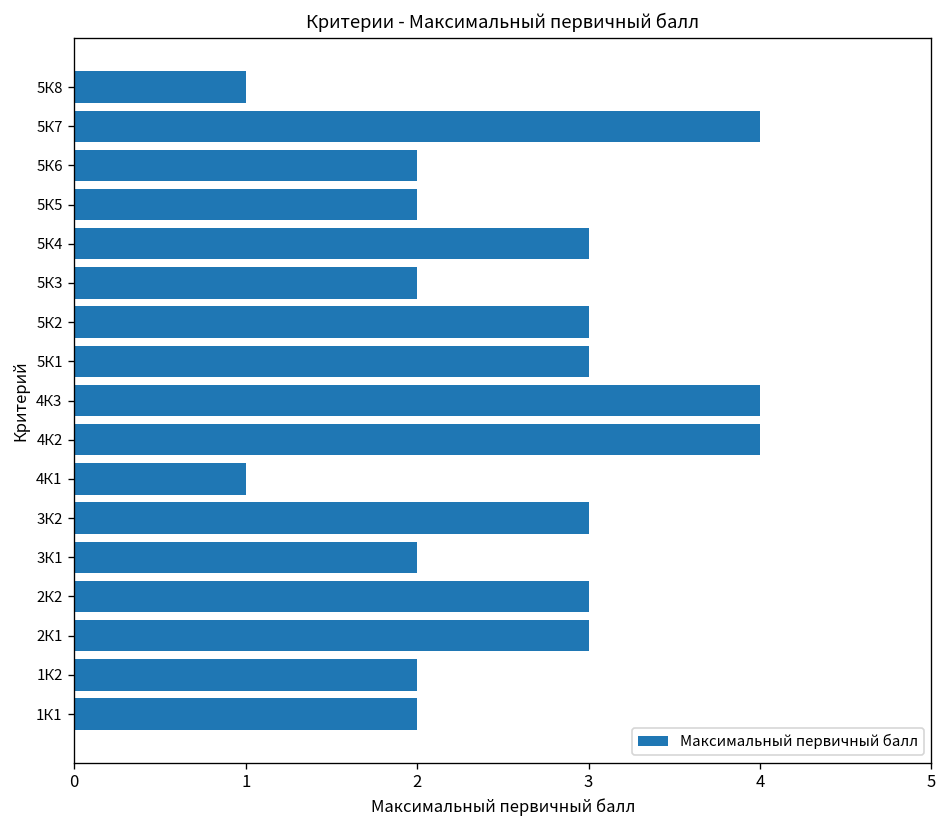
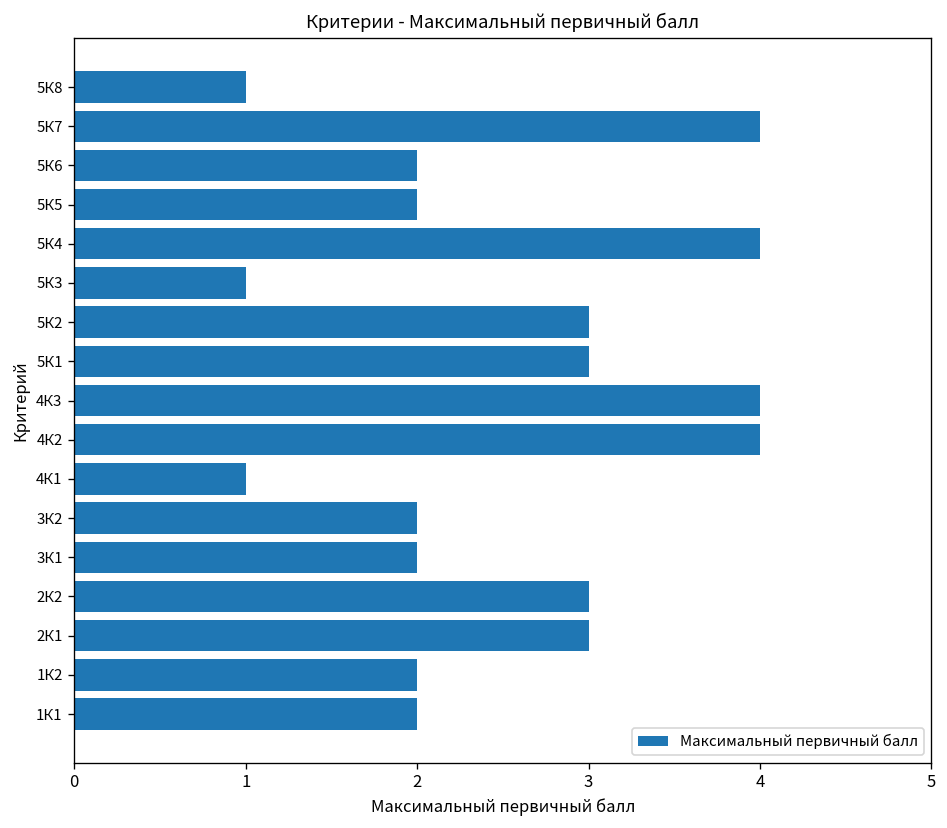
  {
    "5К8": 1,
    "5К7": 4,
    "5К6": 2,
    "5К5": 2,
-   "5К4": 3,
-   "5К3": 2,
+   "5К4": 4,
+   "5К3": 1,
    "5К2": 3,
    "5К1": 3,
    "4К3": 4,
    "4К2": 4,
    "4К1": 1,
-   "3К2": 3,
+   "3К2": 2,
    "3К1": 2,
    "2К2": 3,
    "2К1": 3,
    "1К2": 2,
    "1К1": 2
  }
